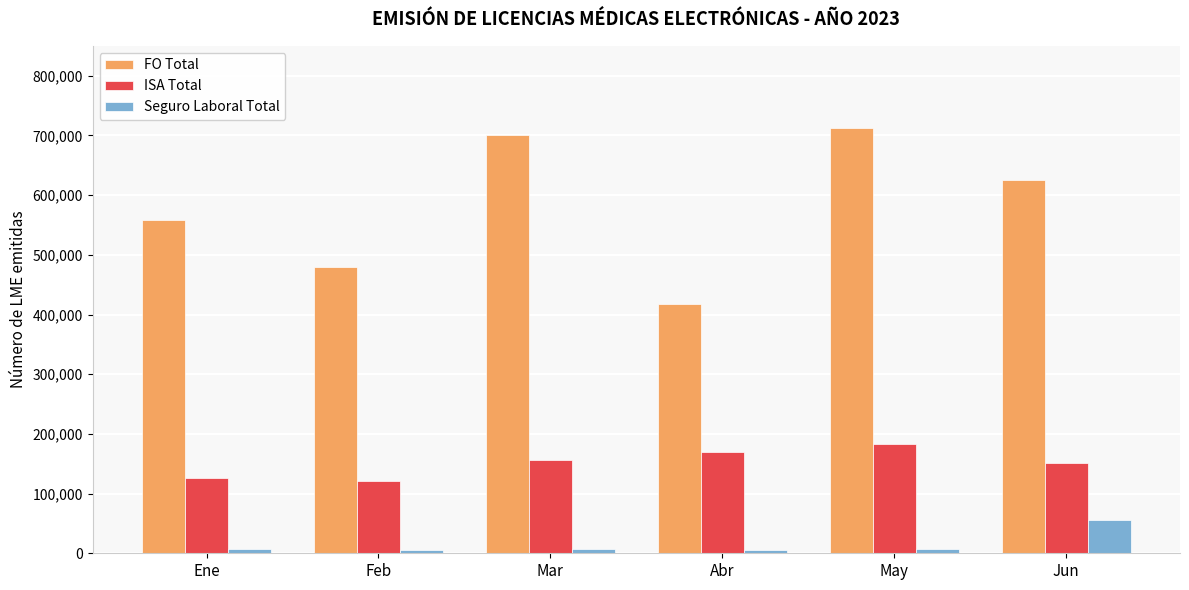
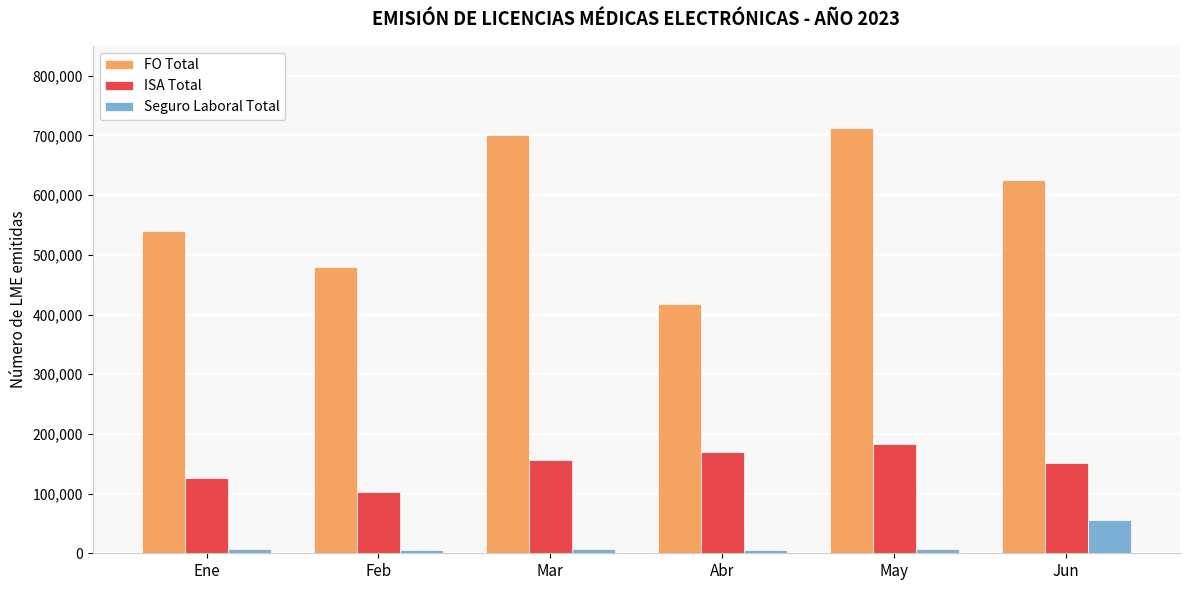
  {
    "FO Total": {
-     "Ene": "560,000",
+     "Ene": "540,000",
      "Feb": "480,000",
      "Mar": "700,000",
      "Abr": "420,000",
      "May": "710,000",
      "Jun": "620,000"
    },
    "ISA Total": {
      "Ene": "130,000",
-     "Feb": "120,000",
+     "Feb": "100,000",
      "Mar": "160,000",
      "Abr": "170,000",
      "May": "180,000",
      "Jun": "150,000"
    },
    "Seguro Laboral Total": {
      "Ene": "10,000",
      "Feb": "10,000",
      "Mar": "10,000",
      "Abr": "10,000",
      "May": "10,000",
      "Jun": "60,000"
    }
  }
